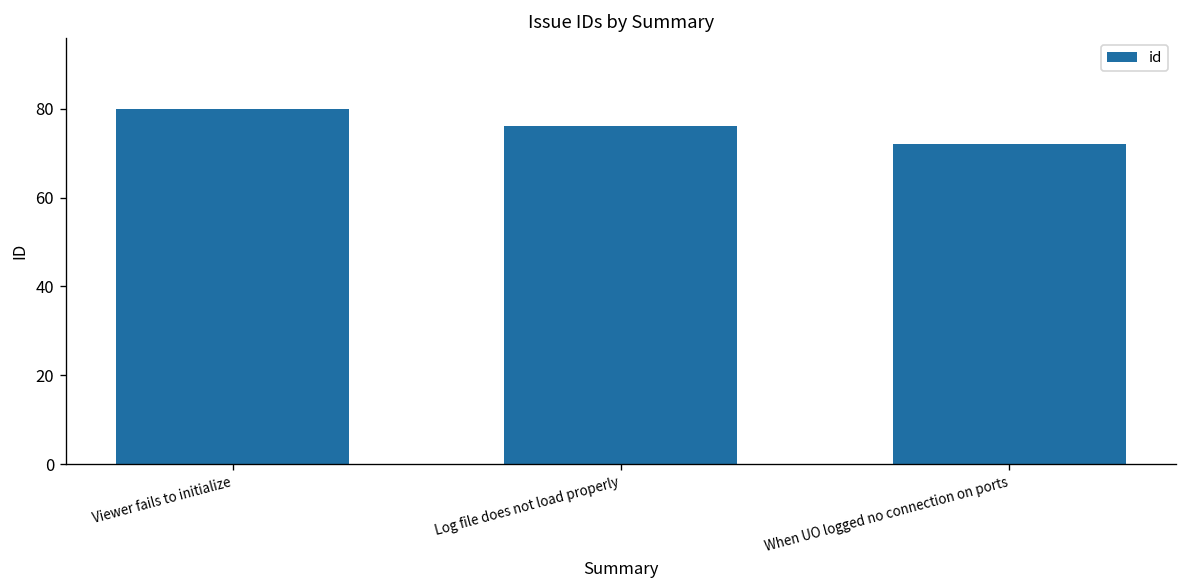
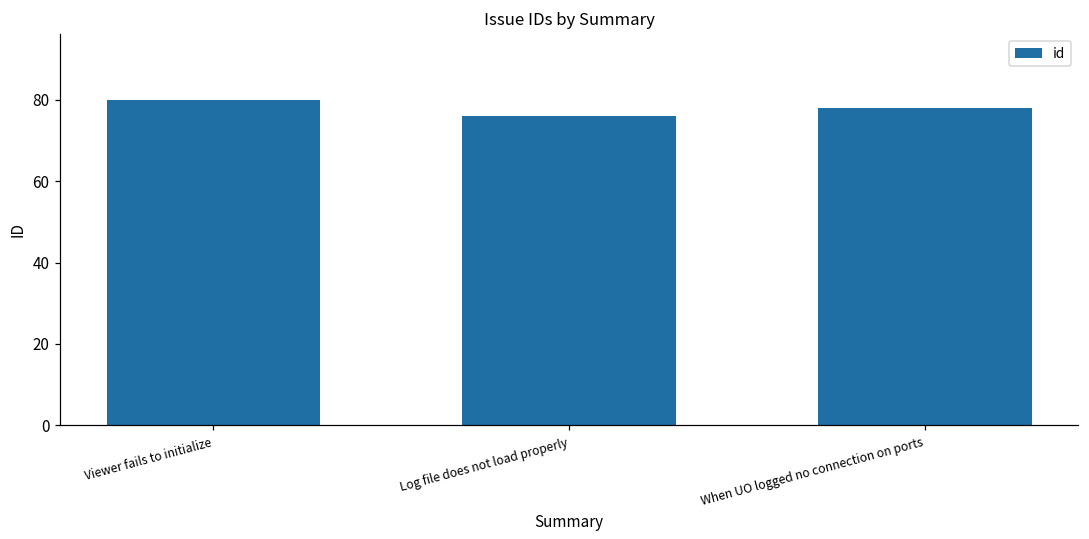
  {
    "Viewer fails to initialize": 80,
    "Log file does not load properly": 76,
-   "When UO logged no connection on ports": 72
+   "When UO logged no connection on ports": 78
  }
